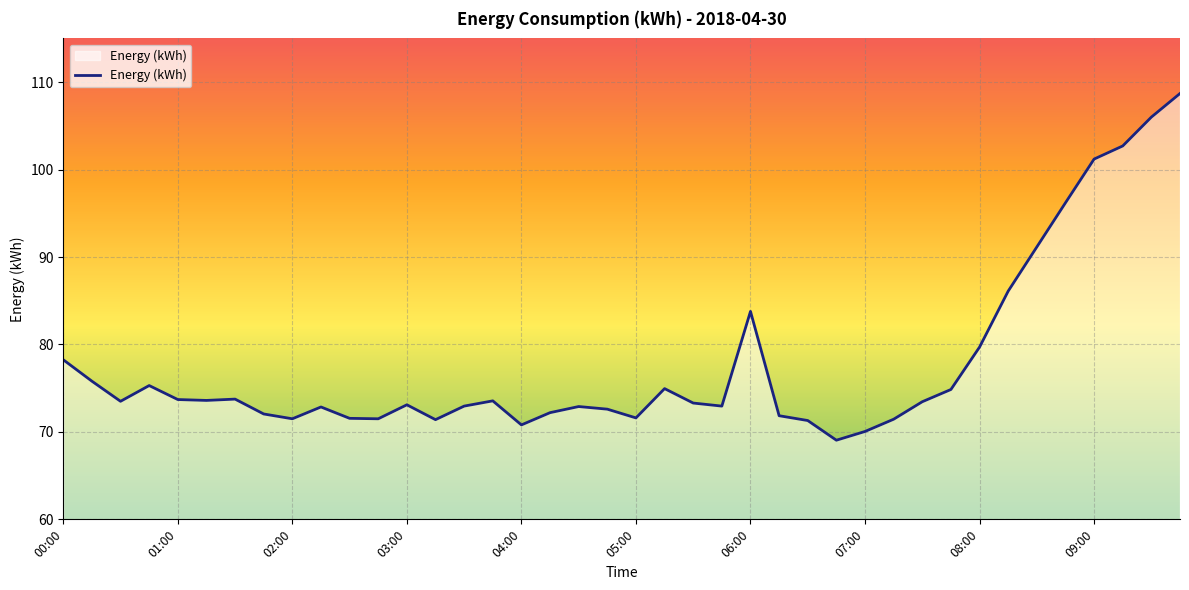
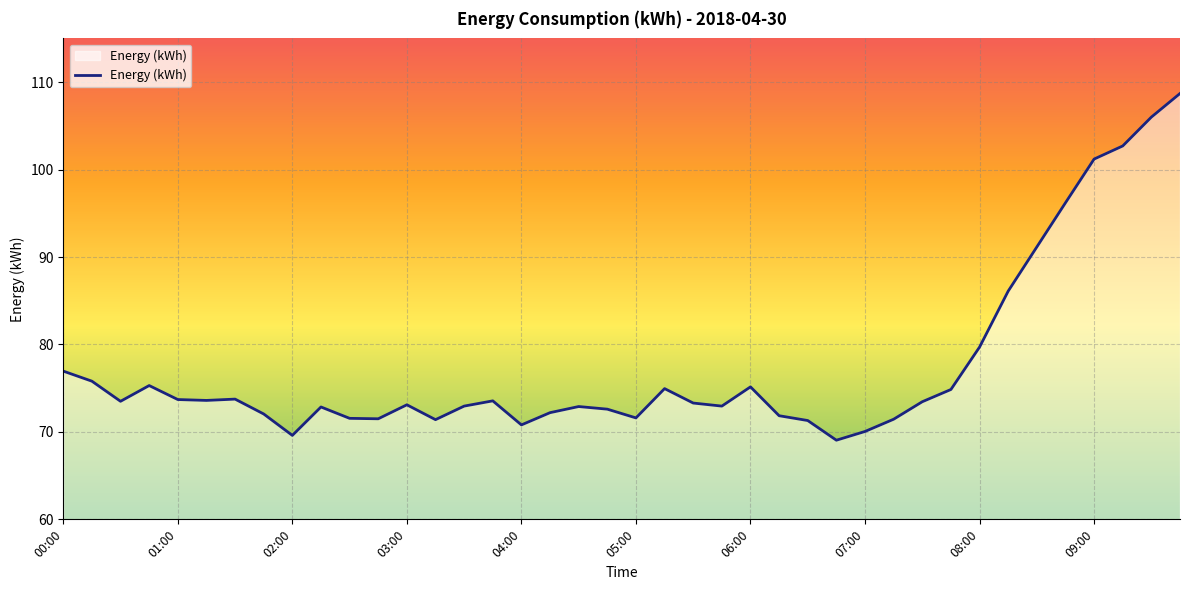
  {
-   "00:00": 78,
+   "00:00": 77,
    "01:00": 74,
-   "02:00": 72,
+   "02:00": 70,
    "03:00": 73,
    "04:00": 71,
    "05:00": 72,
-   "06:00": 84,
+   "06:00": 75,
    "07:00": 70,
    "08:00": 80,
    "09:00": 101
  }
